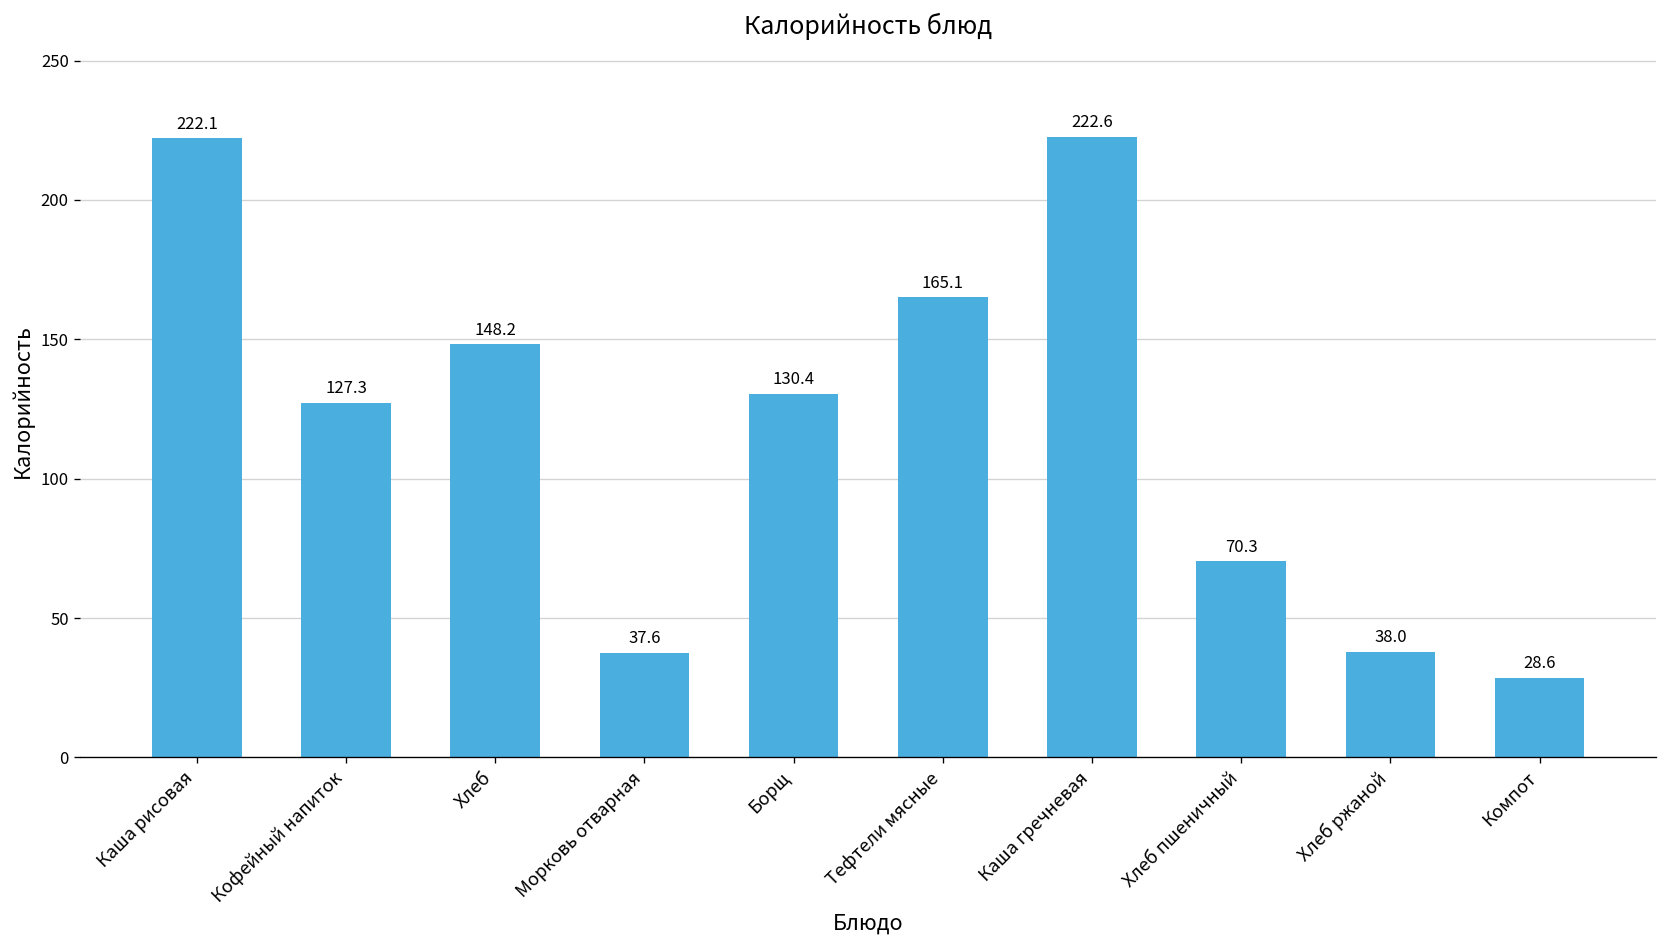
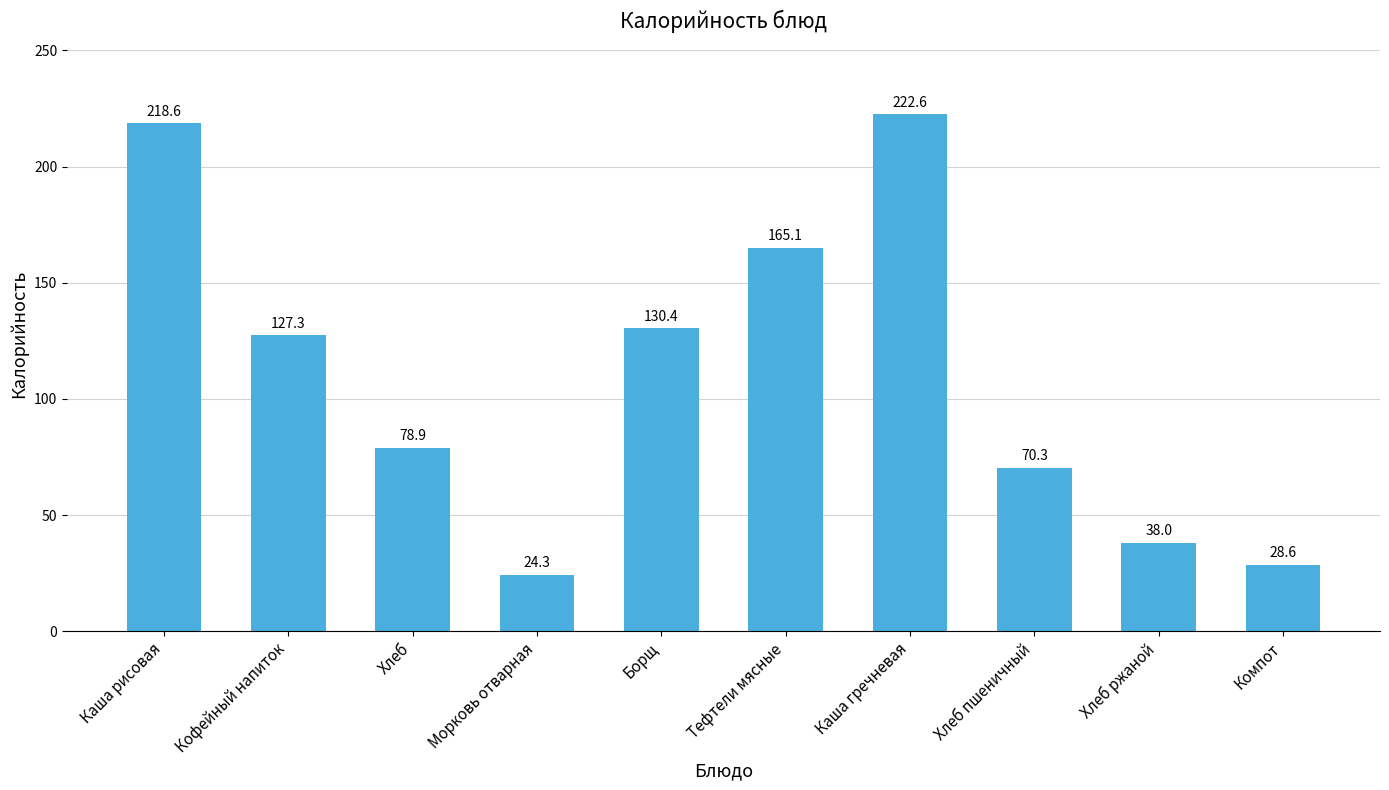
  {
-   "Каша рисовая": 222.1,
+   "Каша рисовая": 218.6,
    "Кофейный напиток": 127.3,
-   "Хлеб": 148.2,
-   "Морковь отварная": 37.6,
+   "Хлеб": 78.9,
+   "Морковь отварная": 24.3,
    "Борщ": 130.4,
    "Тефтели мясные": 165.1,
    "Каша гречневая": 222.6,
    "Хлеб пшеничный": 70.3,
    "Хлеб ржаной": 38.0,
    "Компот": 28.6
  }
